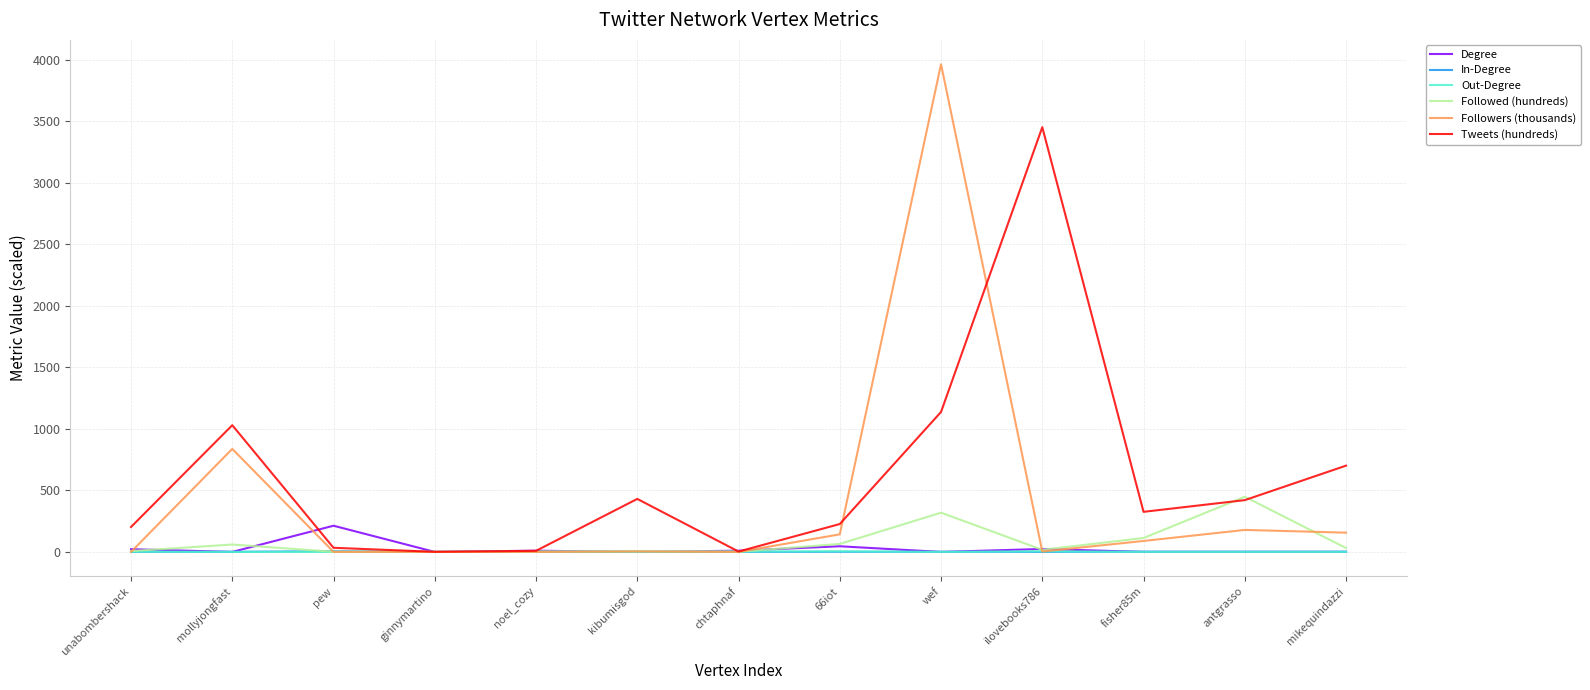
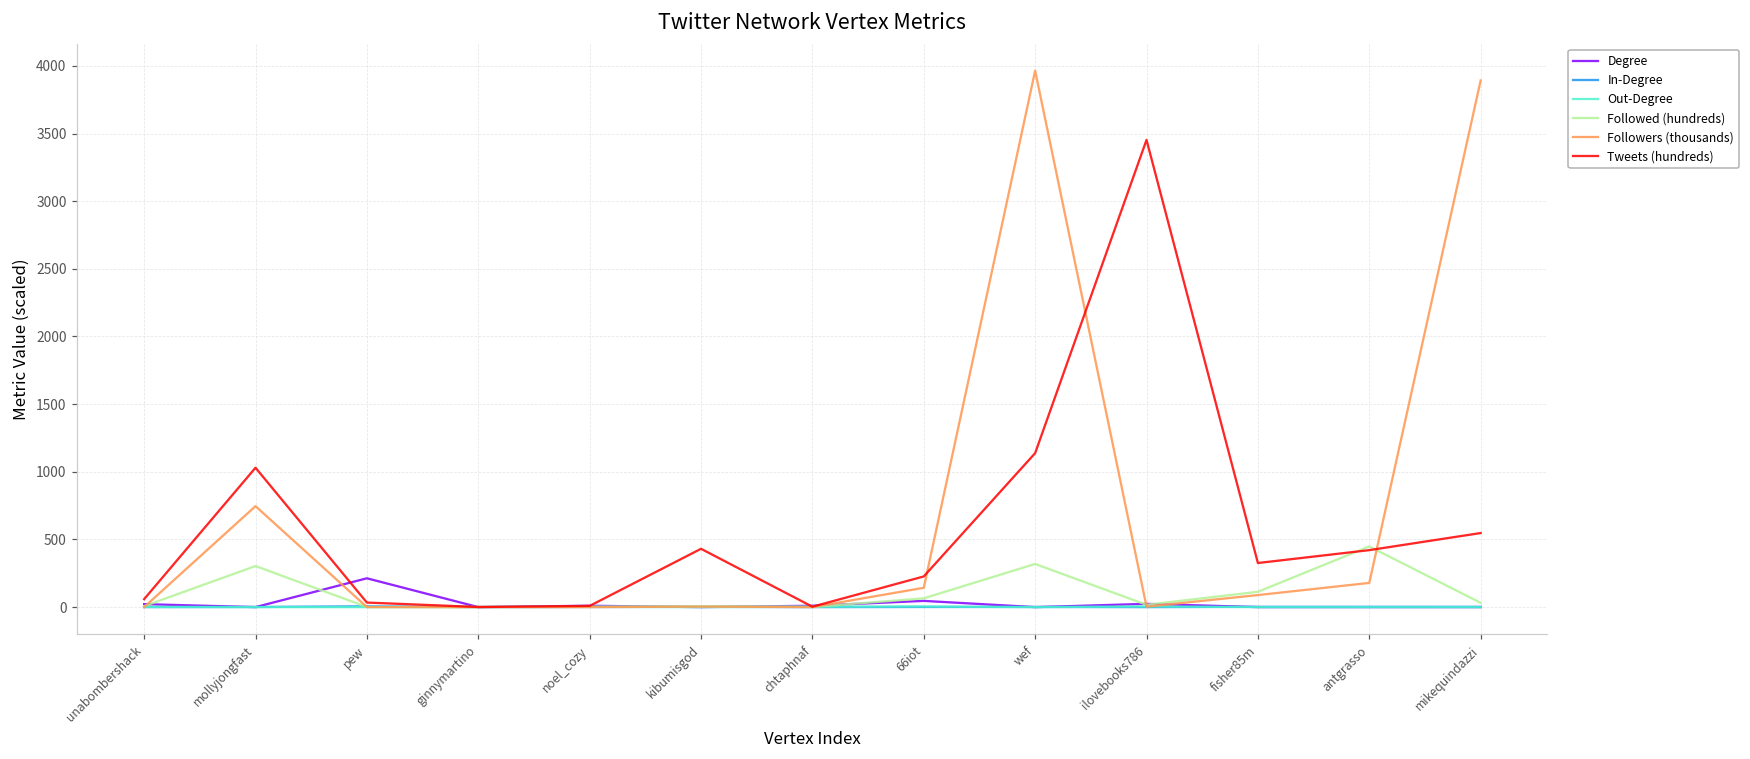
  {
    "Degree": {
      "pew": 210
    },
    "Followed (hundreds)": {
-     "mollyjongfast": 60,
+     "mollyjongfast": 300,
      "wef": 320,
      "fisher85m": 110,
      "antgrasso": 450,
      "mikequindazzi": 30
    },
    "Followers (thousands)": {
-     "mollyjongfast": 840,
+     "mollyjongfast": 750,
      "66iot": 140,
      "wef": 3960,
      "fisher85m": 90,
      "antgrasso": 180,
-     "mikequindazzi": 160
+     "mikequindazzi": 3890
    },
    "Tweets (hundreds)": {
-     "unabombershack": 200,
+     "unabombershack": 60,
      "mollyjongfast": 1030,
      "pew": 30,
      "kibumisgod": 430,
      "66iot": 230,
      "wef": 1140,
      "ilovebooks786": 3450,
      "fisher85m": 330,
      "antgrasso": 420,
-     "mikequindazzi": 700
+     "mikequindazzi": 550
    }
  }
